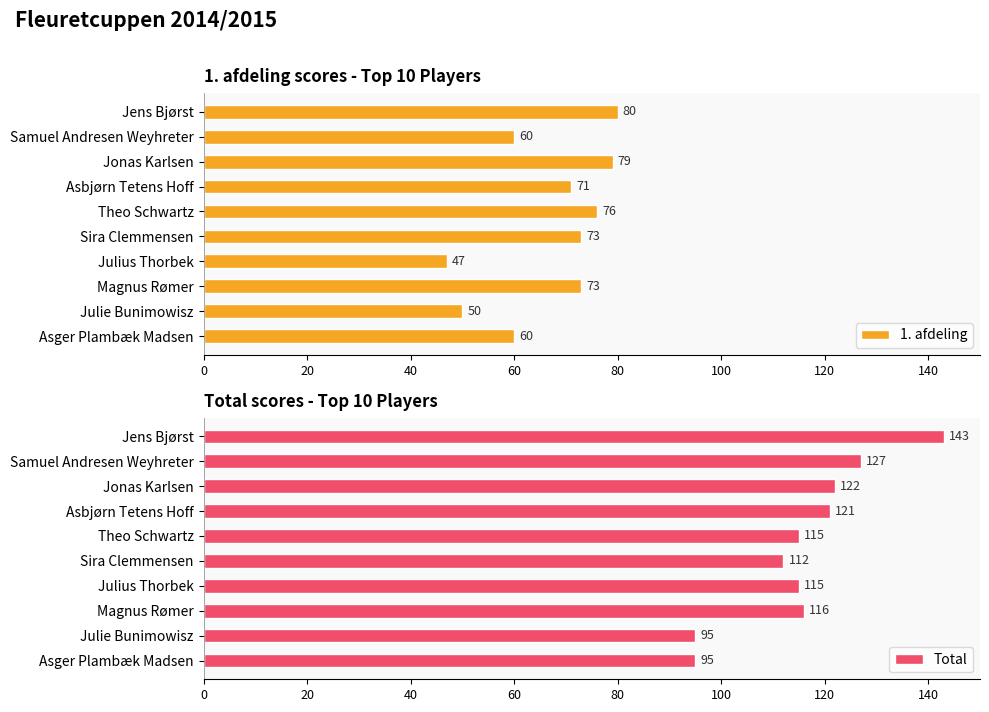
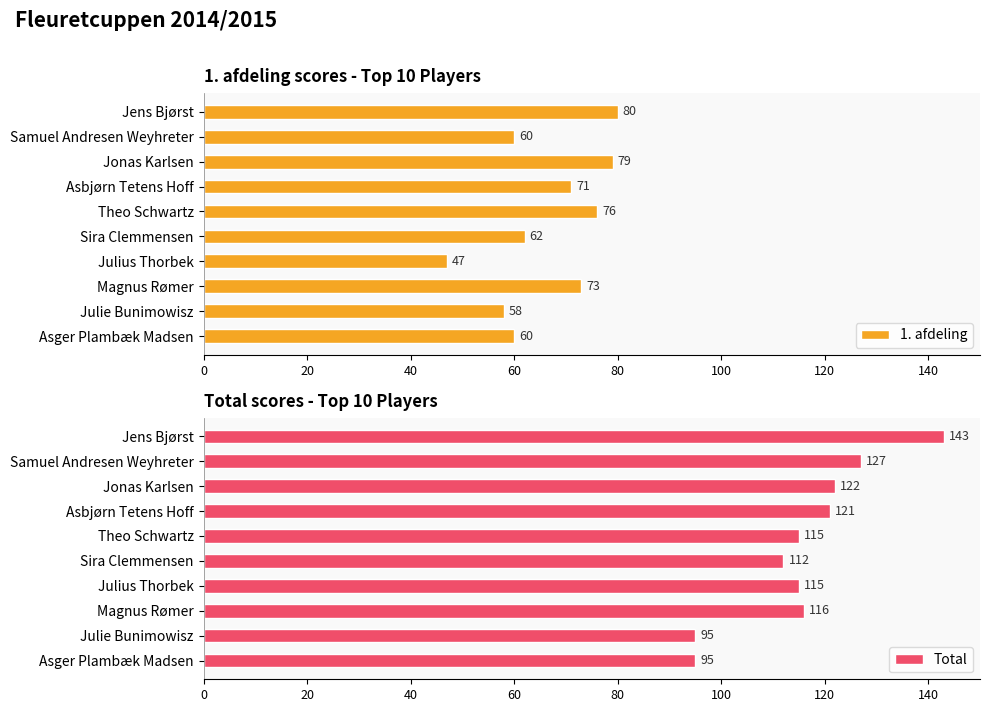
  {
    "1. afdeling scores - Top 10 Players": {
      "Jens Bjørst": 80,
      "Samuel Andresen Weyhreter": 60,
      "Jonas Karlsen": 79,
      "Asbjørn Tetens Hoff": 71,
      "Theo Schwartz": 76,
-     "Sira Clemmensen": 73,
+     "Sira Clemmensen": 62,
      "Julius Thorbek": 47,
      "Magnus Rømer": 73,
-     "Julie Bunimowisz": 50,
+     "Julie Bunimowisz": 58,
      "Asger Plambæk Madsen": 60
    },
    "Total scores - Top 10 Players": {
      "Jens Bjørst": 143,
      "Samuel Andresen Weyhreter": 127,
      "Jonas Karlsen": 122,
      "Asbjørn Tetens Hoff": 121,
      "Theo Schwartz": 115,
      "Sira Clemmensen": 112,
      "Julius Thorbek": 115,
      "Magnus Rømer": 116,
      "Julie Bunimowisz": 95,
      "Asger Plambæk Madsen": 95
    }
  }
